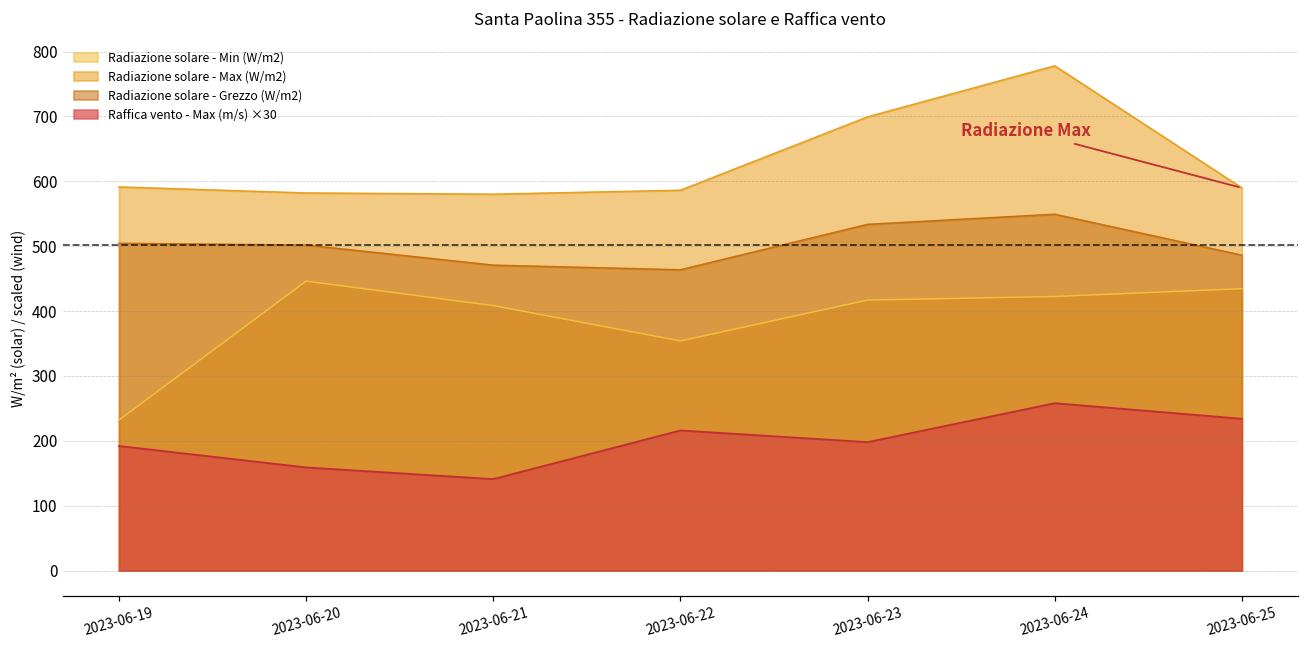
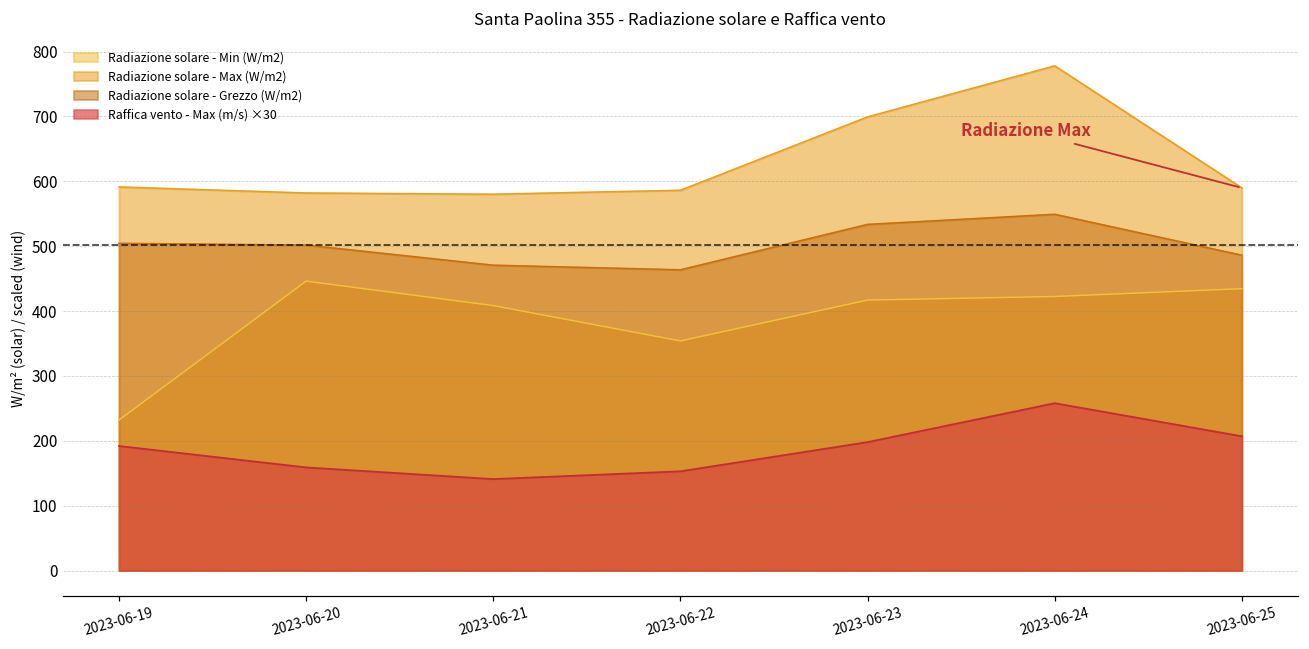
  {
    "Raffica vento - Max (m/s) ×30": {
      "2023-06-19": 190,
      "2023-06-20": 160,
      "2023-06-21": 140,
-     "2023-06-22": 220,
+     "2023-06-22": 150,
      "2023-06-23": 200,
      "2023-06-24": 260,
-     "2023-06-25": 230
+     "2023-06-25": 210
    }
  }
